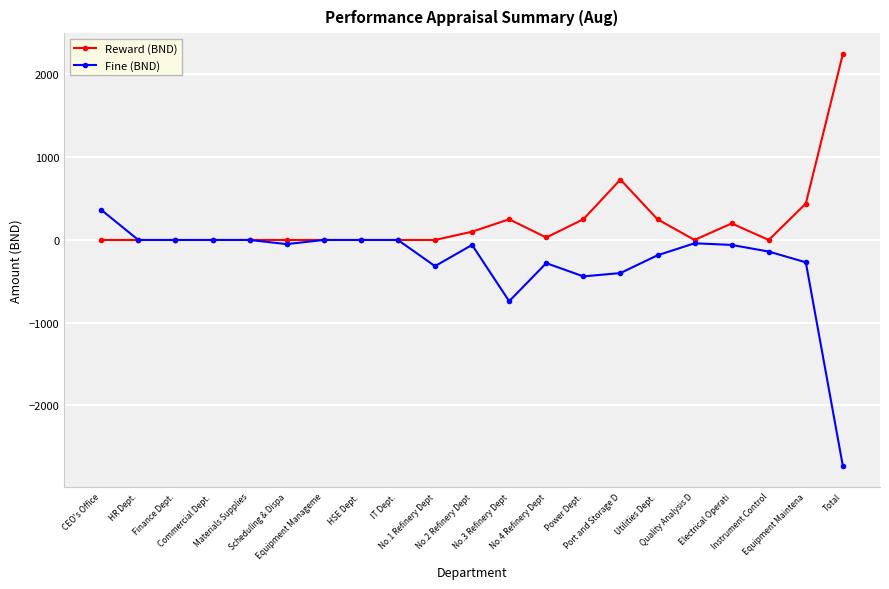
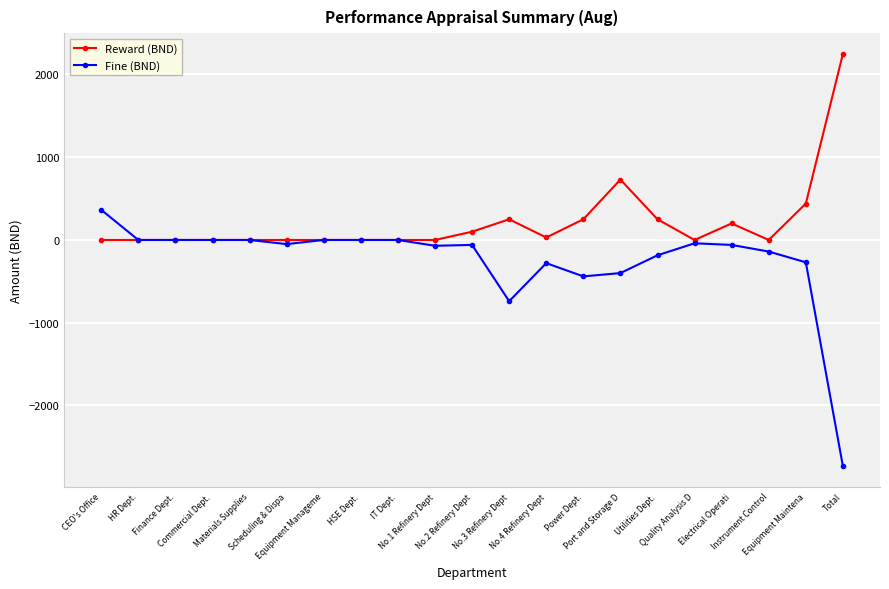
  {
    "Reward (BND)": {
      "CEO's Office": 0,
      "Scheduling & Dispa": 0,
      "No.1 Refinery Dept": 0,
      "No.2 Refinery Dept": 100,
      "No.3 Refinery Dept": 300,
      "No.4 Refinery Dept": 0,
      "Power Dept.": 300,
      "Port and Storage D": 700,
      "Utilities Dept.": 300,
      "Quality Analysis D": 0,
      "Electrical Operati": 200,
      "Instrument Control": 0,
      "Equipment Maintena": 400,
      "Total": 2300
    },
    "Fine (BND)": {
      "CEO's Office": 400,
      "Scheduling & Dispa": -100,
-     "No.1 Refinery Dept": -300,
+     "No.1 Refinery Dept": -100,
      "No.2 Refinery Dept": -100,
      "No.3 Refinery Dept": -700,
      "No.4 Refinery Dept": -300,
      "Power Dept.": -400,
      "Port and Storage D": -400,
      "Utilities Dept.": -200,
      "Quality Analysis D": 0,
      "Electrical Operati": -100,
      "Instrument Control": -100,
      "Equipment Maintena": -300,
      "Total": -2700
    }
  }
